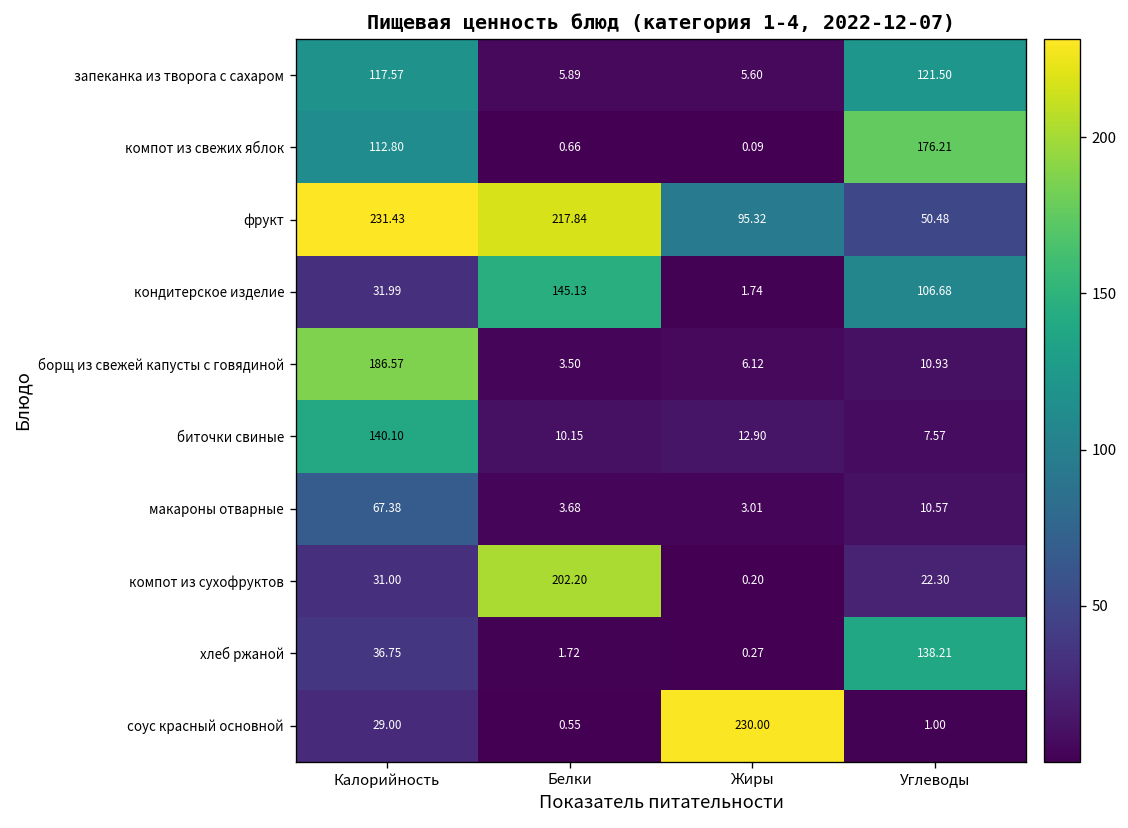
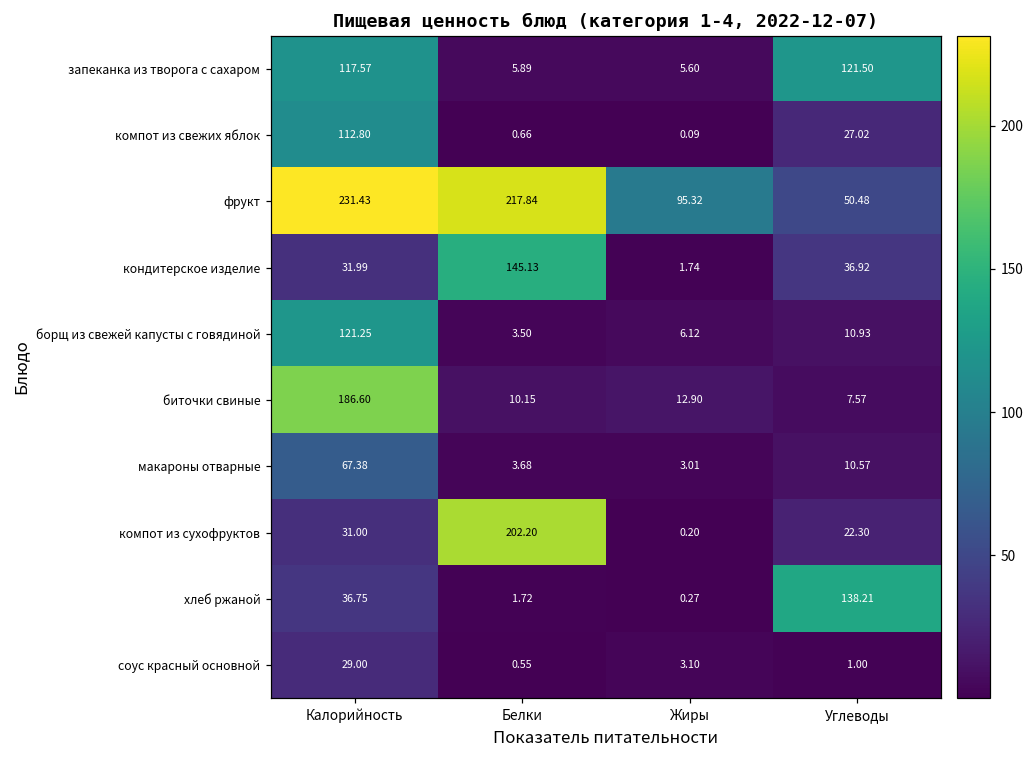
  {
    "запеканка из творога с сахаром": {
      "Калорийность": 117.57,
      "Белки": 5.89,
      "Жиры": 5.60,
      "Углеводы": 121.50
    },
    "компот из свежих яблок": {
      "Калорийность": 112.80,
      "Белки": 0.66,
      "Жиры": 0.09,
-     "Углеводы": 176.21
+     "Углеводы": 27.02
    },
    "фрукт": {
      "Калорийность": 231.43,
      "Белки": 217.84,
      "Жиры": 95.32,
      "Углеводы": 50.48
    },
    "кондитерское изделие": {
      "Калорийность": 31.99,
      "Белки": 145.13,
      "Жиры": 1.74,
-     "Углеводы": 106.68
+     "Углеводы": 36.92
    },
    "борщ из свежей капусты с говядиной": {
-     "Калорийность": 186.57,
+     "Калорийность": 121.25,
      "Белки": 3.50,
      "Жиры": 6.12,
      "Углеводы": 10.93
    },
    "биточки свиные": {
-     "Калорийность": 140.10,
+     "Калорийность": 186.60,
      "Белки": 10.15,
      "Жиры": 12.90,
      "Углеводы": 7.57
    },
    "макароны отварные": {
      "Калорийность": 67.38,
      "Белки": 3.68,
      "Жиры": 3.01,
      "Углеводы": 10.57
    },
    "компот из сухофруктов": {
      "Калорийность": 31.00,
      "Белки": 202.20,
      "Жиры": 0.20,
      "Углеводы": 22.30
    },
    "хлеб ржаной": {
      "Калорийность": 36.75,
      "Белки": 1.72,
      "Жиры": 0.27,
      "Углеводы": 138.21
    },
    "соус красный основной": {
      "Калорийность": 29.00,
      "Белки": 0.55,
-     "Жиры": 230.00,
+     "Жиры": 3.10,
      "Углеводы": 1.00
    }
  }
